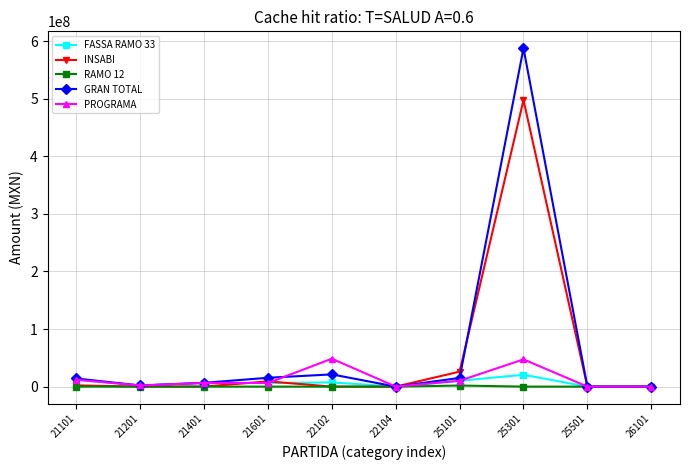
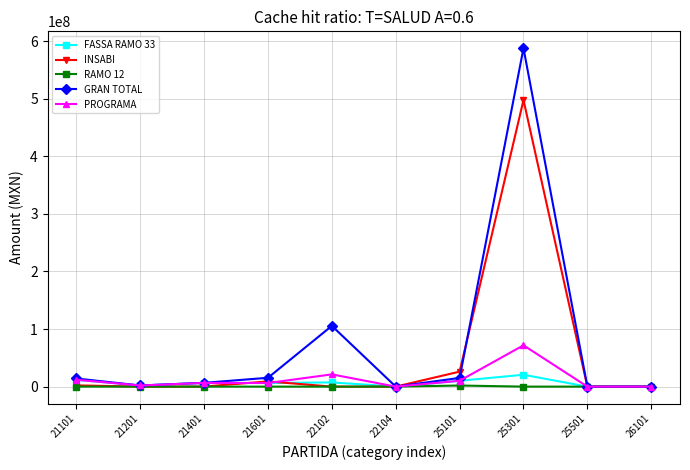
  {
    "FASSA RAMO 33": {
      "22102": 10000000,
      "25301": 20000000
    },
    "INSABI": {
      "25101": 30000000,
      "25301": 500000000
    },
    "RAMO 12": {
      "21601": 0,
      "25101": 0,
      "25301": 0
    },
    "GRAN TOTAL": {
      "21601": 20000000,
-     "22102": 20000000,
+     "22102": 110000000,
      "25101": 20000000,
      "25301": 590000000
    },
    "PROGRAMA": {
-     "22102": 50000000,
-     "25301": 50000000
+     "22102": 20000000,
+     "25301": 70000000
    }
  }
